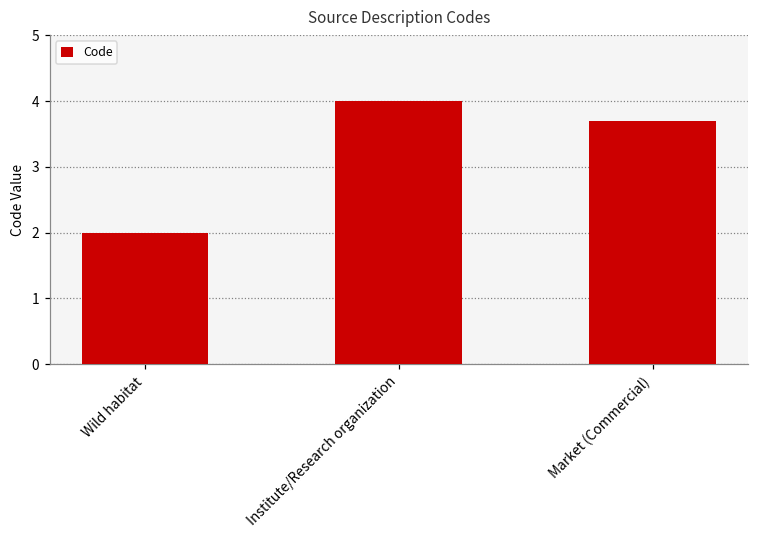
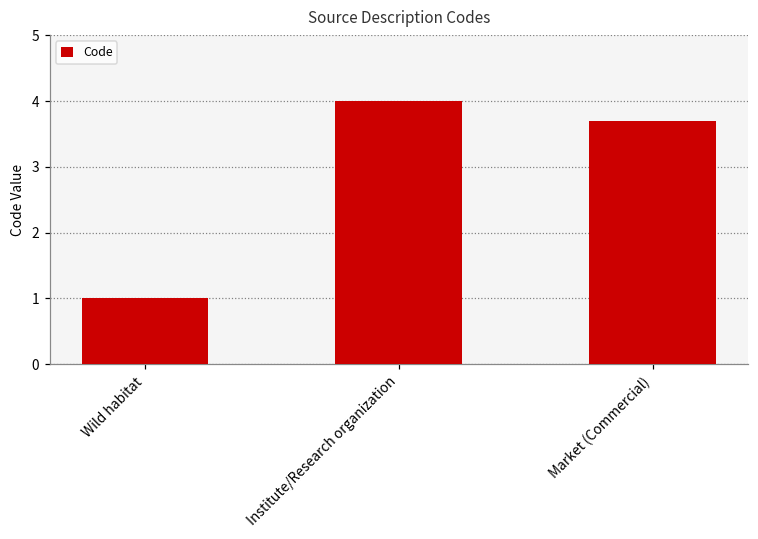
  {
-   "Wild habitat": 2,
+   "Wild habitat": 1,
    "Institute/Research organization": 4,
    "Market (Commercial)": 3.7
  }
